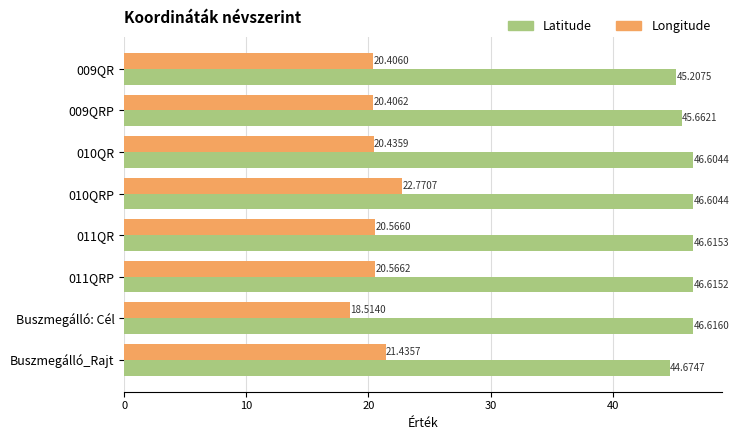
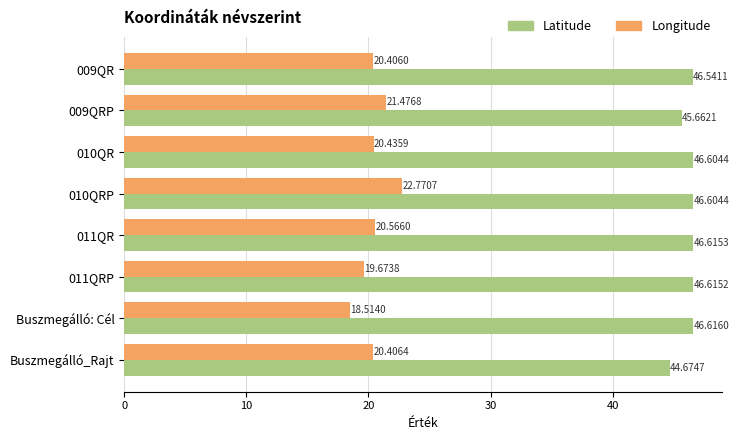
  {
    "Latitude": {
-     "009QR": 45.2075,
+     "009QR": 46.5411,
      "009QRP": 45.6621,
      "010QR": 46.6044,
      "010QRP": 46.6044,
      "011QR": 46.6153,
      "011QRP": 46.6152,
      "Buszmegálló: Cél": 46.6160,
      "Buszmegálló_Rajt": 44.6747
    },
    "Longitude": {
      "009QR": 20.4060,
-     "009QRP": 20.4062,
+     "009QRP": 21.4768,
      "010QR": 20.4359,
      "010QRP": 22.7707,
      "011QR": 20.5660,
-     "011QRP": 20.5662,
+     "011QRP": 19.6738,
      "Buszmegálló: Cél": 18.5140,
-     "Buszmegálló_Rajt": 21.4357
+     "Buszmegálló_Rajt": 20.4064
    }
  }
